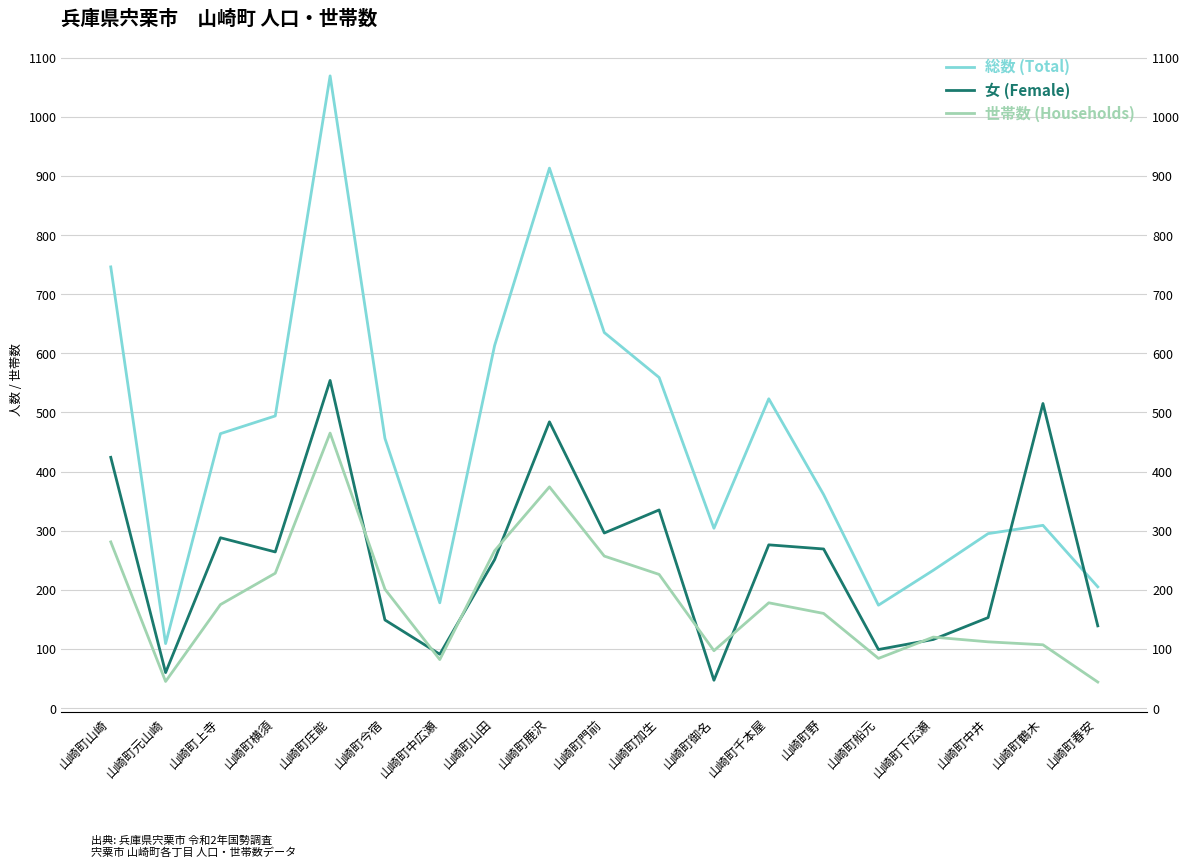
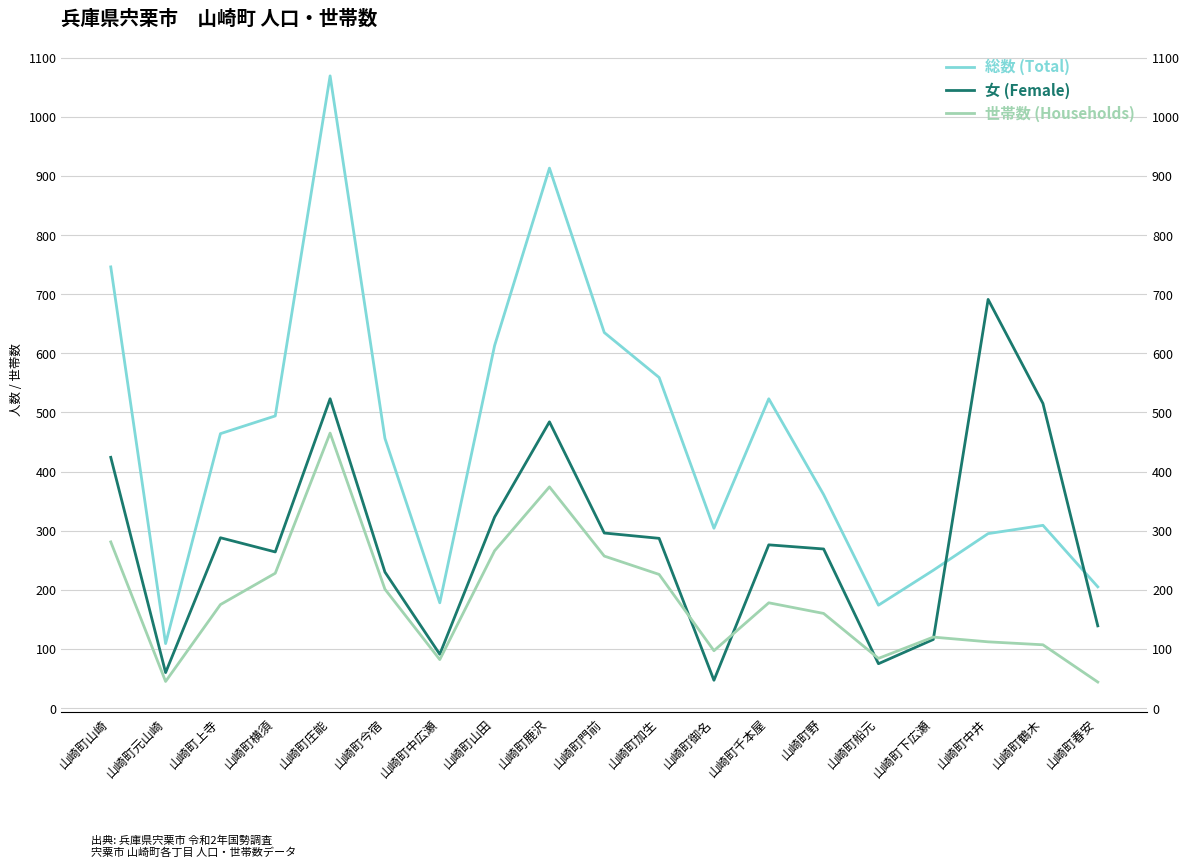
  {
    "女 (Female)": {
      "山崎町山崎": 420,
      "山崎町元山崎": 60,
      "山崎町上寺": 290,
      "山崎町横須": 260,
-     "山崎町庄能": 550,
-     "山崎町今宿": 150,
+     "山崎町庄能": 520,
+     "山崎町今宿": 230,
      "山崎町中広瀬": 90,
-     "山崎町山田": 250,
+     "山崎町山田": 320,
      "山崎町鹿沢": 480,
      "山崎町門前": 300,
-     "山崎町加生": 340,
+     "山崎町加生": 290,
      "山崎町御名": 50,
      "山崎町千本屋": 280,
      "山崎町野": 270,
-     "山崎町船元": 100,
-     "山崎町中井": 150,
+     "山崎町船元": 80,
+     "山崎町中井": 690,
      "山崎町鶴木": 520,
      "山崎町春安": 140
    }
  }
